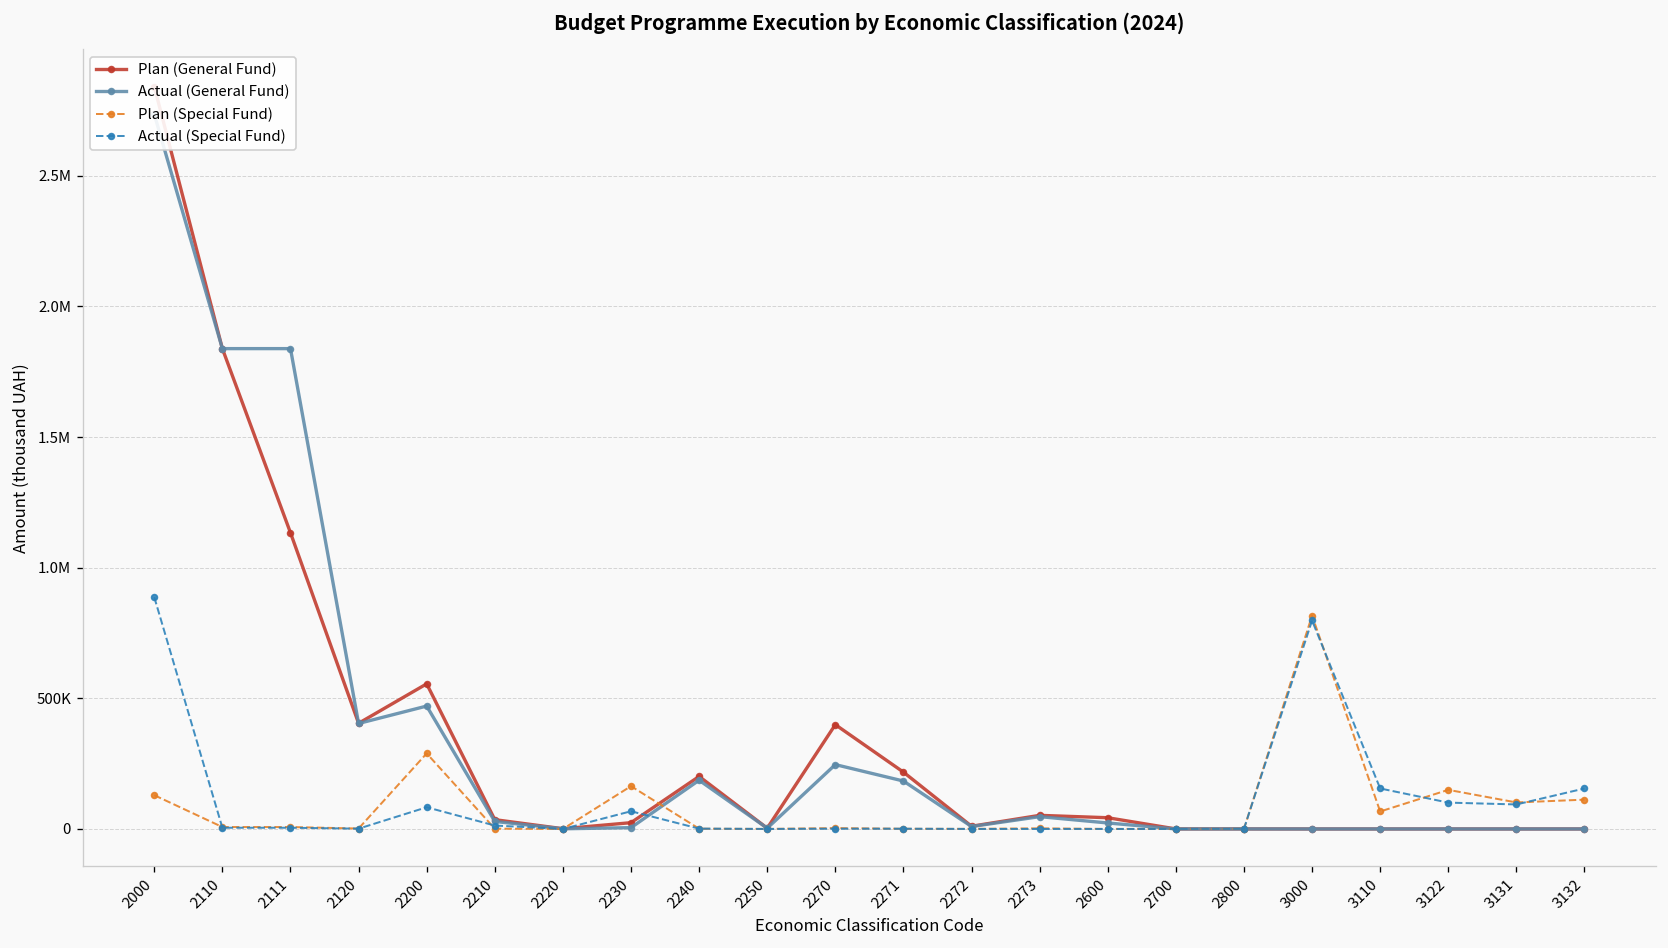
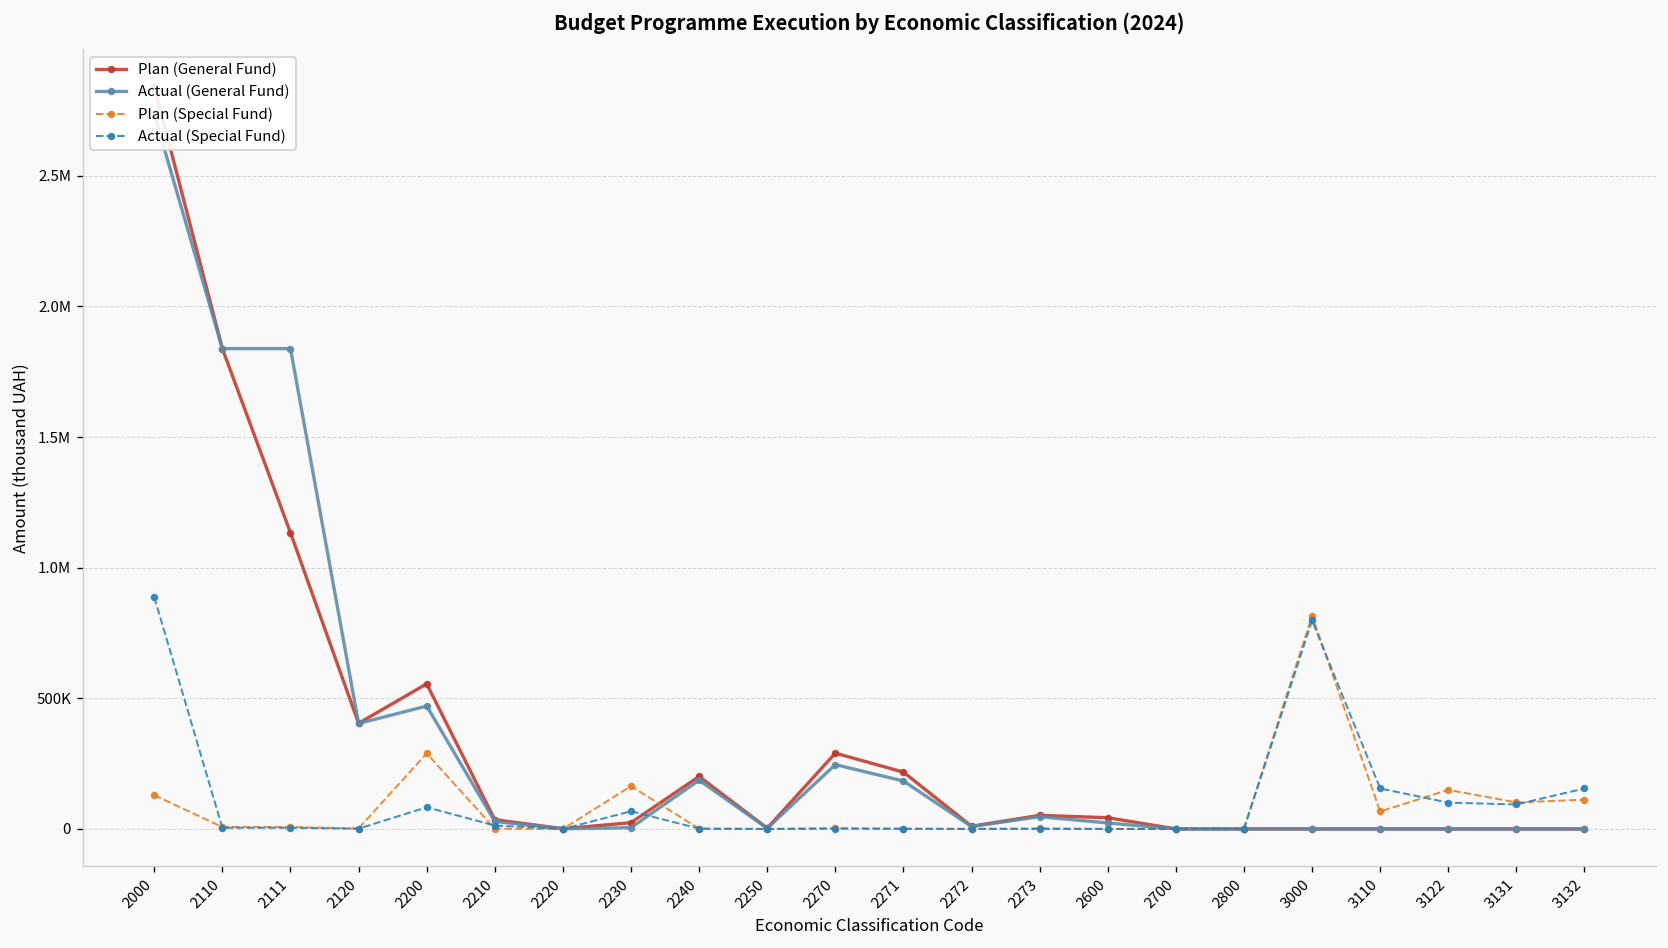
  {
    "Plan (General Fund)": {
      "2111": 1130000,
      "2200": 560000,
      "2230": 20000,
      "2240": 200000,
-     "2270": 400000,
+     "2270": 290000,
      "2271": 220000,
      "2600": 40000
    },
    "Plan (Special Fund)": {
      "2000": 130000,
      "2200": 290000,
      "2210": 0,
      "2230": 160000,
      "3000": 820000,
      "3110": 70000,
      "3122": 150000,
      "3132": 110000
    }
  }
